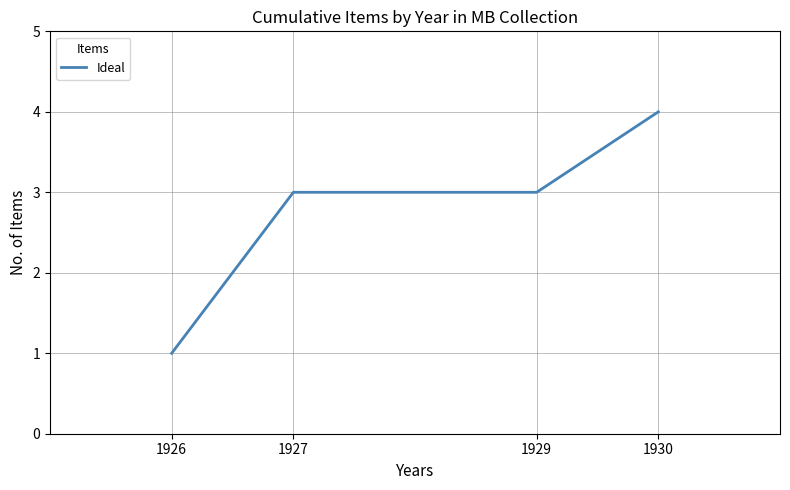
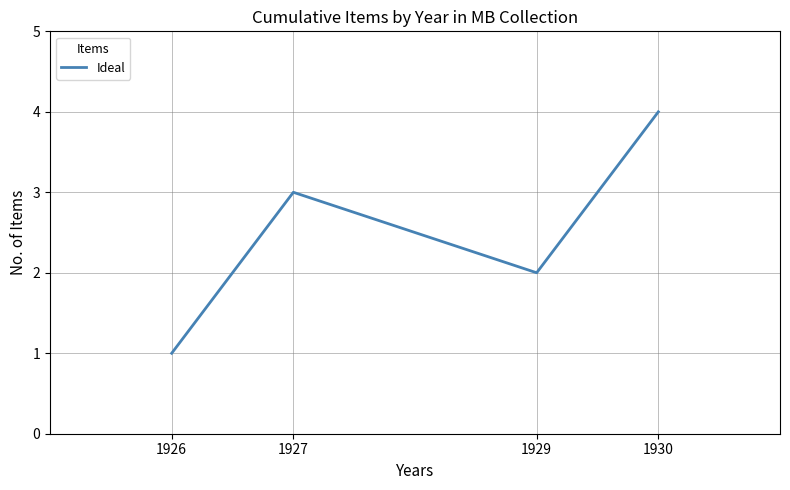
  {
    "1926": 1,
    "1927": 3,
-   "1929": 3,
+   "1929": 2,
    "1930": 4
  }
